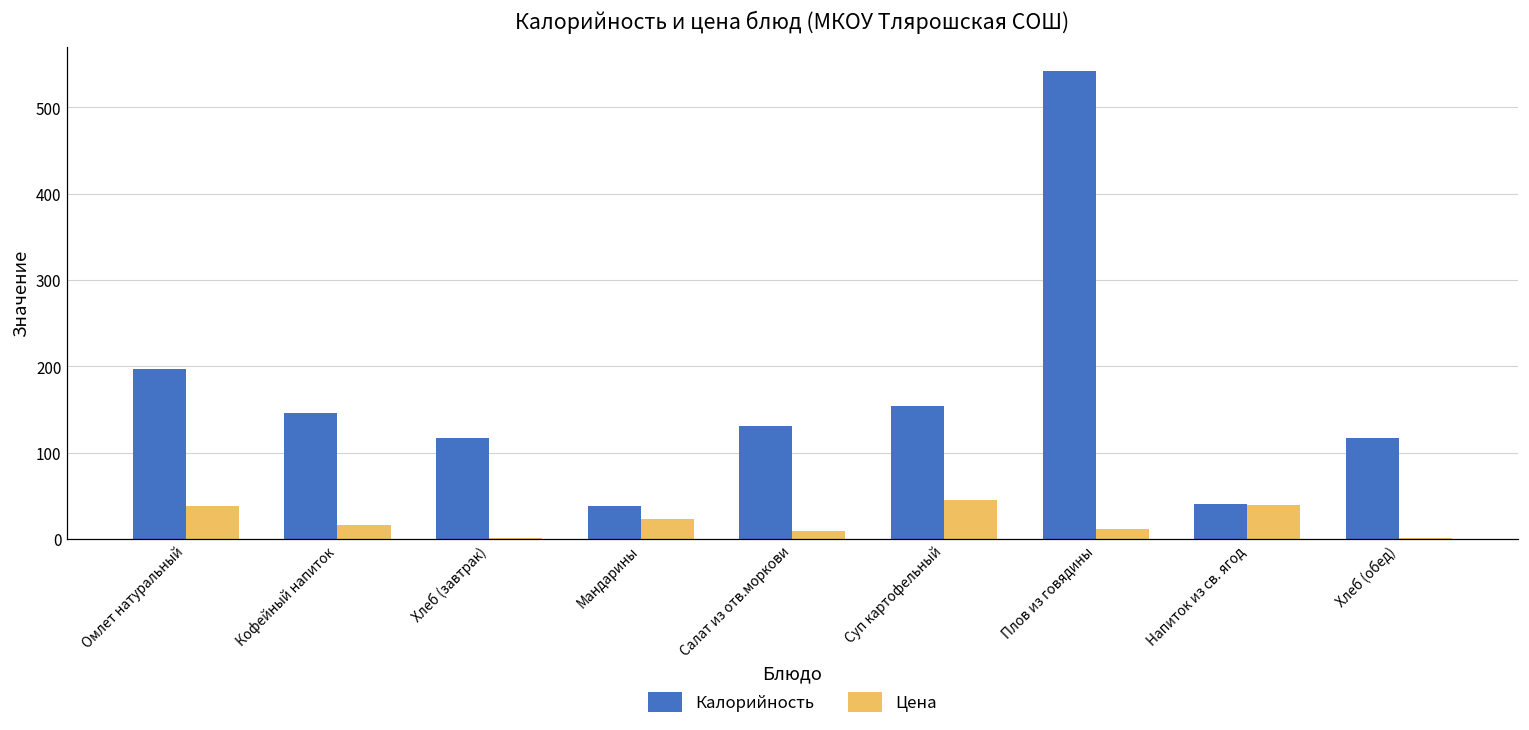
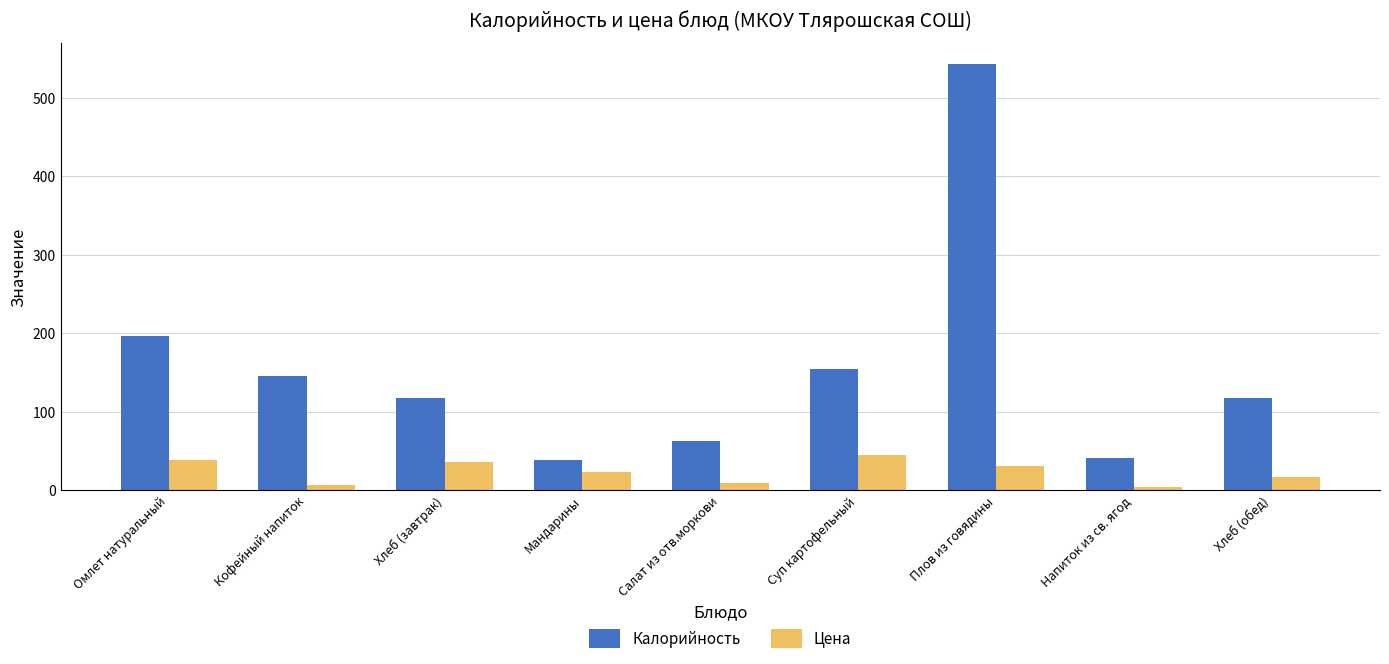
  {
    "Калорийность": {
      "Омлет натуральный": 200,
      "Кофейный напиток": 150,
      "Хлеб (завтрак)": 120,
      "Мандарины": 40,
-     "Салат из отв.моркови": 130,
+     "Салат из отв.моркови": 60,
      "Суп картофельный": 150,
      "Плов из говядины": 540,
      "Напиток из св. ягод": 40,
      "Хлеб (обед)": 120
    },
    "Цена": {
      "Омлет натуральный": 40,
-     "Кофейный напиток": 20,
-     "Хлеб (завтрак)": 0,
+     "Кофейный напиток": 10,
+     "Хлеб (завтрак)": 40,
      "Мандарины": 20,
      "Салат из отв.моркови": 10,
      "Суп картофельный": 50,
-     "Плов из говядины": 10,
-     "Напиток из св. ягод": 40,
-     "Хлеб (обед)": 0
+     "Плов из говядины": 30,
+     "Напиток из св. ягод": 0,
+     "Хлеб (обед)": 20
    }
  }
